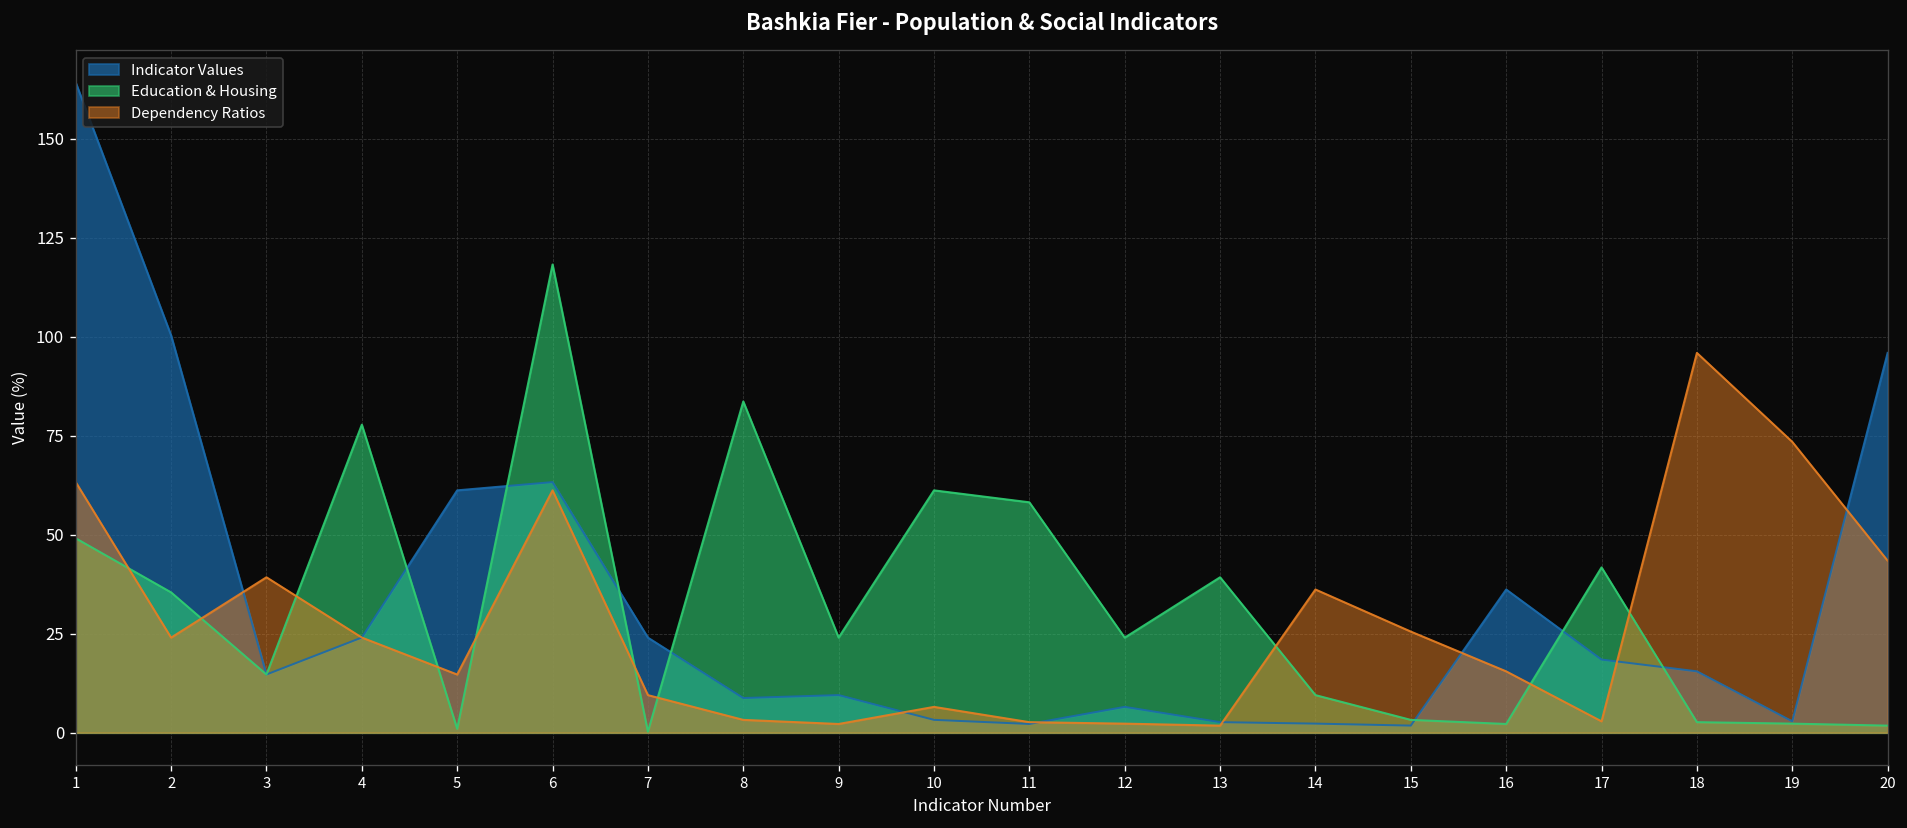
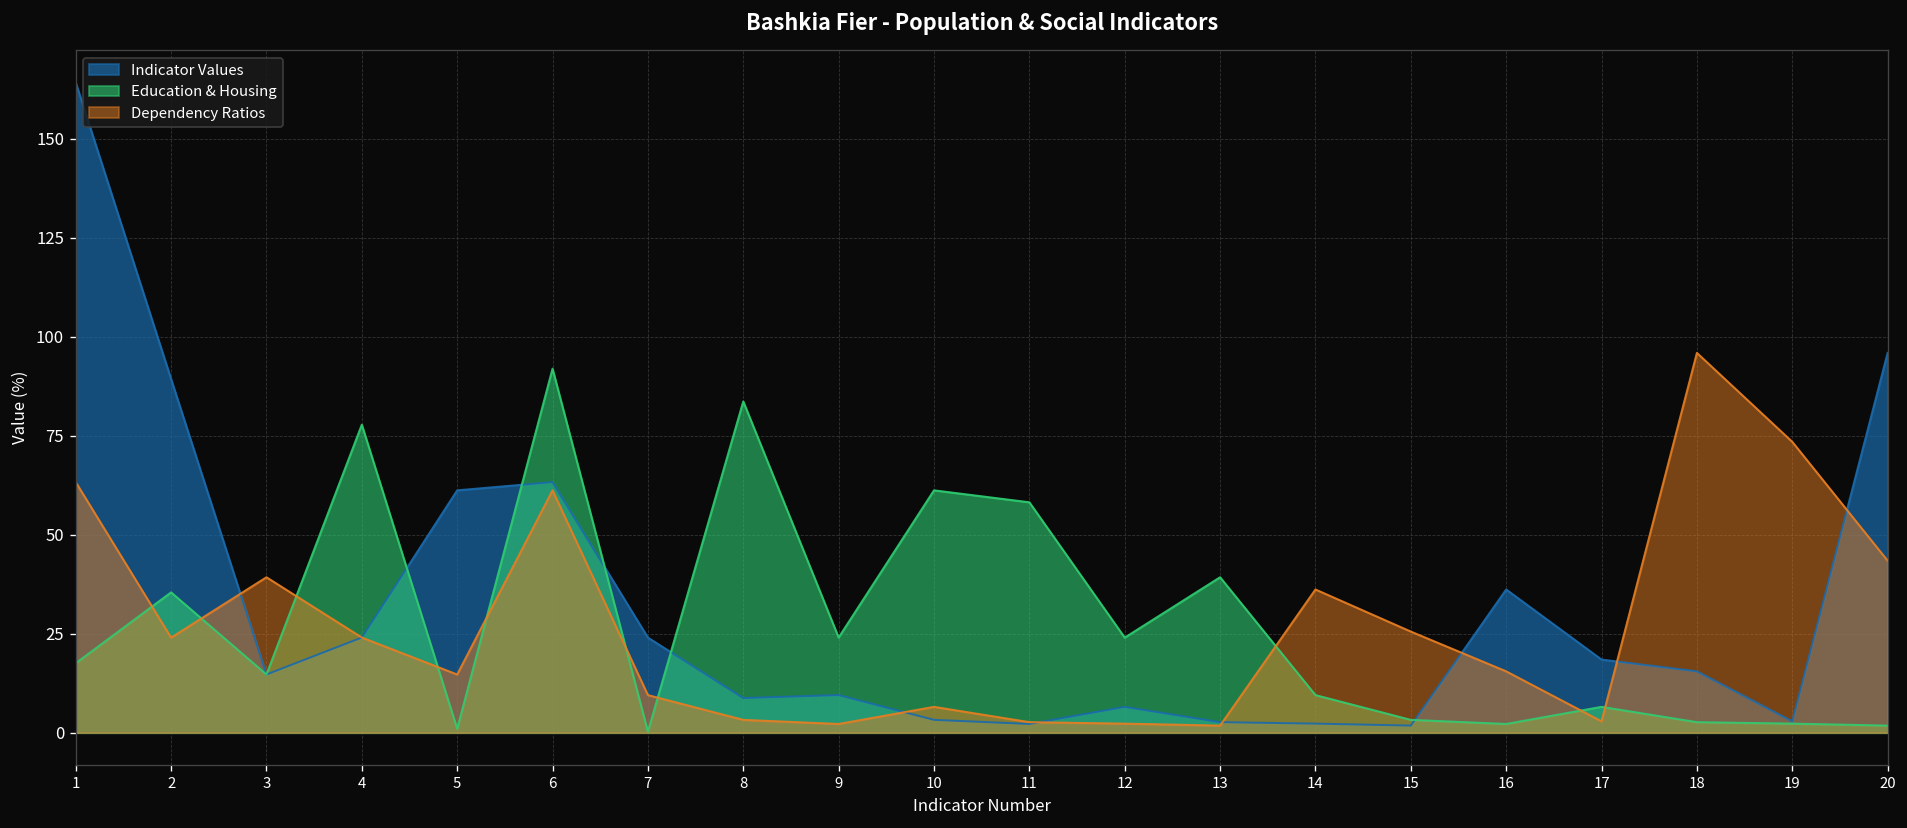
  {
    "Indicator Values": {
      "1": 164,
-     "2": 100,
+     "2": 89,
      "5": 61,
      "6": 63,
      "7": 24,
      "8": 9,
      "9": 10,
      "10": 3,
      "12": 7,
      "13": 3,
      "14": 2,
      "15": 2,
      "16": 36,
      "17": 18,
      "18": 16,
      "20": 96
    },
    "Education & Housing": {
-     "1": 49,
+     "1": 18,
      "2": 35,
      "4": 78,
      "5": 1,
-     "6": 118,
+     "6": 92,
      "7": 0,
      "8": 84,
      "9": 24,
      "10": 61,
      "11": 58,
      "12": 24,
      "13": 39,
      "14": 10,
      "15": 3,
      "16": 2,
-     "17": 42,
+     "17": 7,
      "18": 3,
      "20": 2
    },
    "Dependency Ratios": {
      "1": 63,
      "2": 24,
      "3": 39,
      "5": 15,
      "6": 61,
      "7": 10,
      "8": 3,
      "9": 2,
      "10": 7,
      "12": 2,
      "13": 2,
      "14": 36,
      "15": 26,
      "16": 16,
      "17": 3,
      "18": 96,
      "19": 73,
      "20": 43
    }
  }
